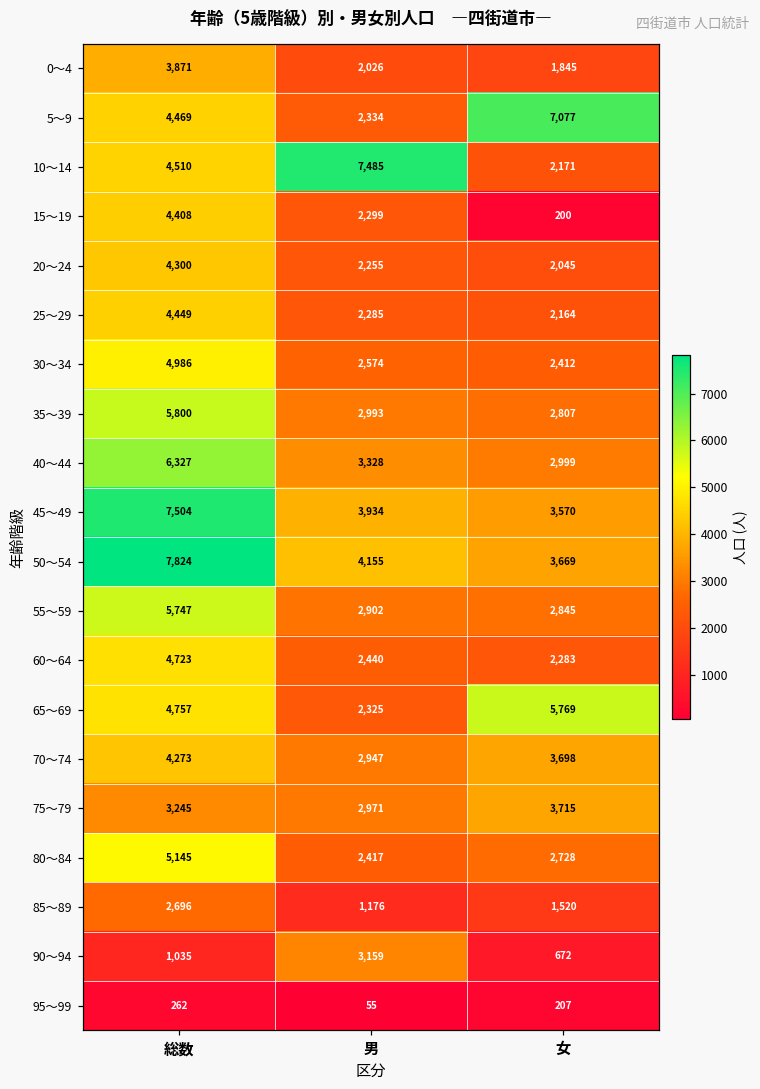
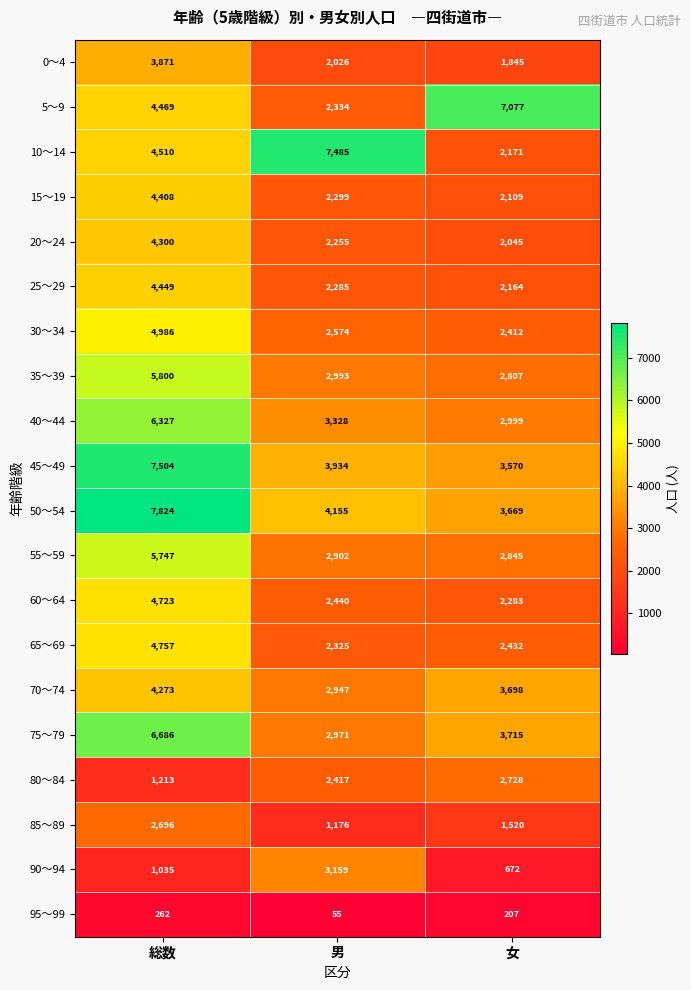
  {
    "0～4": {
      "総数": "3,871",
      "男": "2,026",
      "女": "1,845"
    },
    "5～9": {
      "総数": "4,469",
      "男": "2,334",
      "女": "7,077"
    },
    "10～14": {
      "総数": "4,510",
      "男": "7,485",
      "女": "2,171"
    },
    "15～19": {
      "総数": "4,408",
      "男": "2,299",
-     "女": "200"
+     "女": "2,109"
    },
    "20～24": {
      "総数": "4,300",
      "男": "2,255",
      "女": "2,045"
    },
    "25～29": {
      "総数": "4,449",
      "男": "2,285",
      "女": "2,164"
    },
    "30～34": {
      "総数": "4,986",
      "男": "2,574",
      "女": "2,412"
    },
    "35～39": {
      "総数": "5,800",
      "男": "2,993",
      "女": "2,807"
    },
    "40～44": {
      "総数": "6,327",
      "男": "3,328",
      "女": "2,999"
    },
    "45～49": {
      "総数": "7,504",
      "男": "3,934",
      "女": "3,570"
    },
    "50～54": {
      "総数": "7,824",
      "男": "4,155",
      "女": "3,669"
    },
    "55～59": {
      "総数": "5,747",
      "男": "2,902",
      "女": "2,845"
    },
    "60～64": {
      "総数": "4,723",
      "男": "2,440",
      "女": "2,283"
    },
    "65～69": {
      "総数": "4,757",
      "男": "2,325",
-     "女": "5,769"
+     "女": "2,432"
    },
    "70～74": {
      "総数": "4,273",
      "男": "2,947",
      "女": "3,698"
    },
    "75～79": {
-     "総数": "3,245",
+     "総数": "6,686",
      "男": "2,971",
      "女": "3,715"
    },
    "80～84": {
-     "総数": "5,145",
+     "総数": "1,213",
      "男": "2,417",
      "女": "2,728"
    },
    "85～89": {
      "総数": "2,696",
      "男": "1,176",
      "女": "1,520"
    },
    "90～94": {
      "総数": "1,035",
      "男": "3,159",
      "女": "672"
    },
    "95～99": {
      "総数": "262",
      "男": "55",
      "女": "207"
    }
  }
